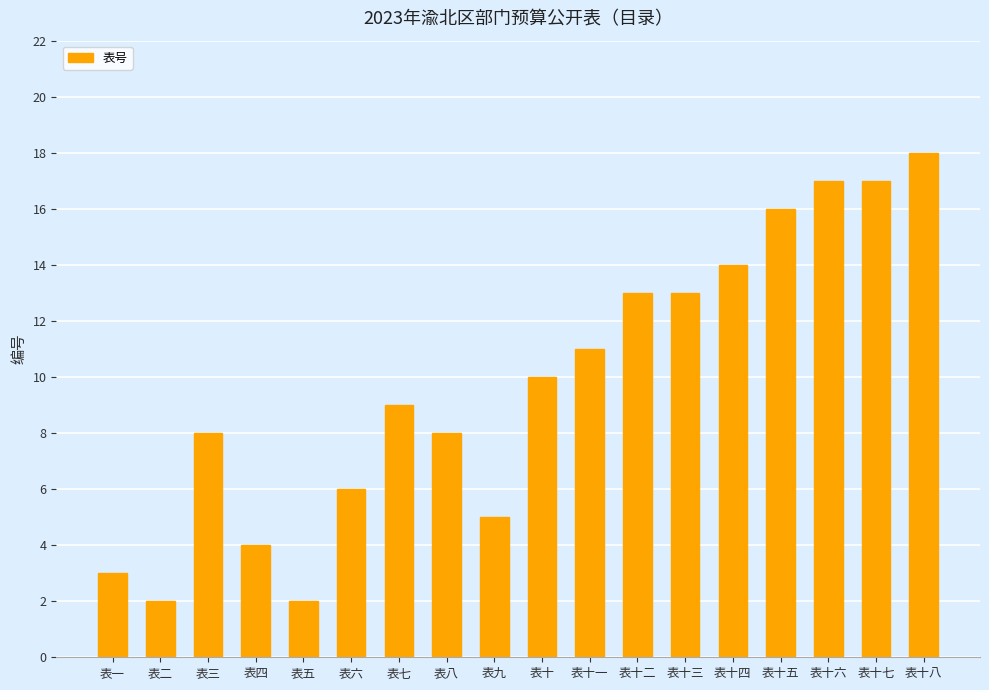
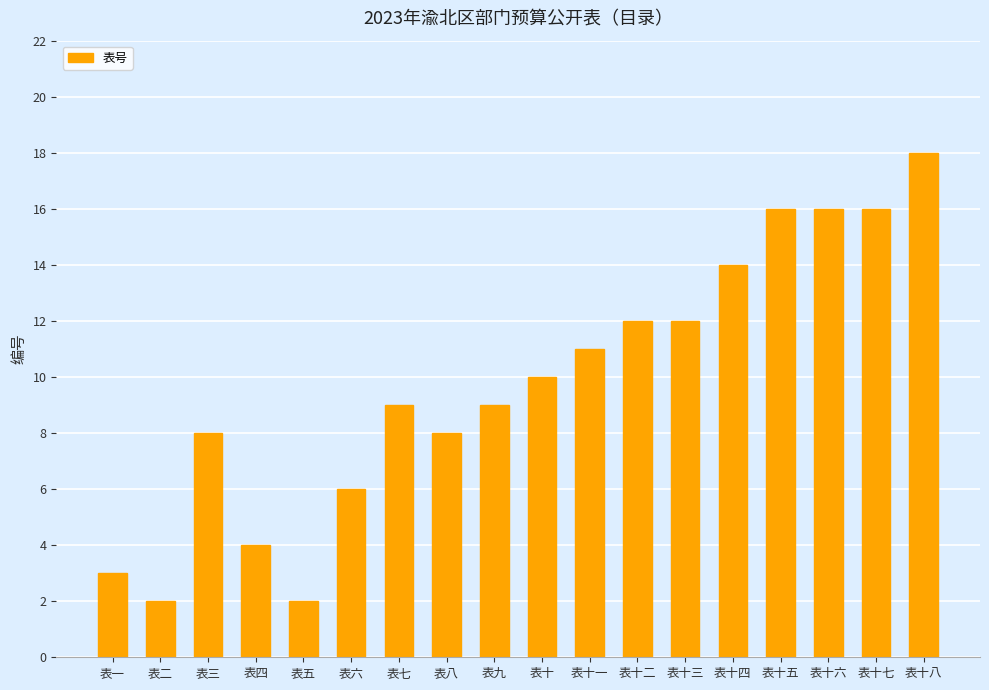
  {
    "表一": 3,
    "表二": 2,
    "表三": 8,
    "表四": 4,
    "表五": 2,
    "表六": 6,
    "表七": 9,
    "表八": 8,
-   "表九": 5,
+   "表九": 9,
    "表十": 10,
    "表十一": 11,
-   "表十二": 13,
-   "表十三": 13,
+   "表十二": 12,
+   "表十三": 12,
    "表十四": 14,
    "表十五": 16,
-   "表十六": 17,
-   "表十七": 17,
+   "表十六": 16,
+   "表十七": 16,
    "表十八": 18
  }
